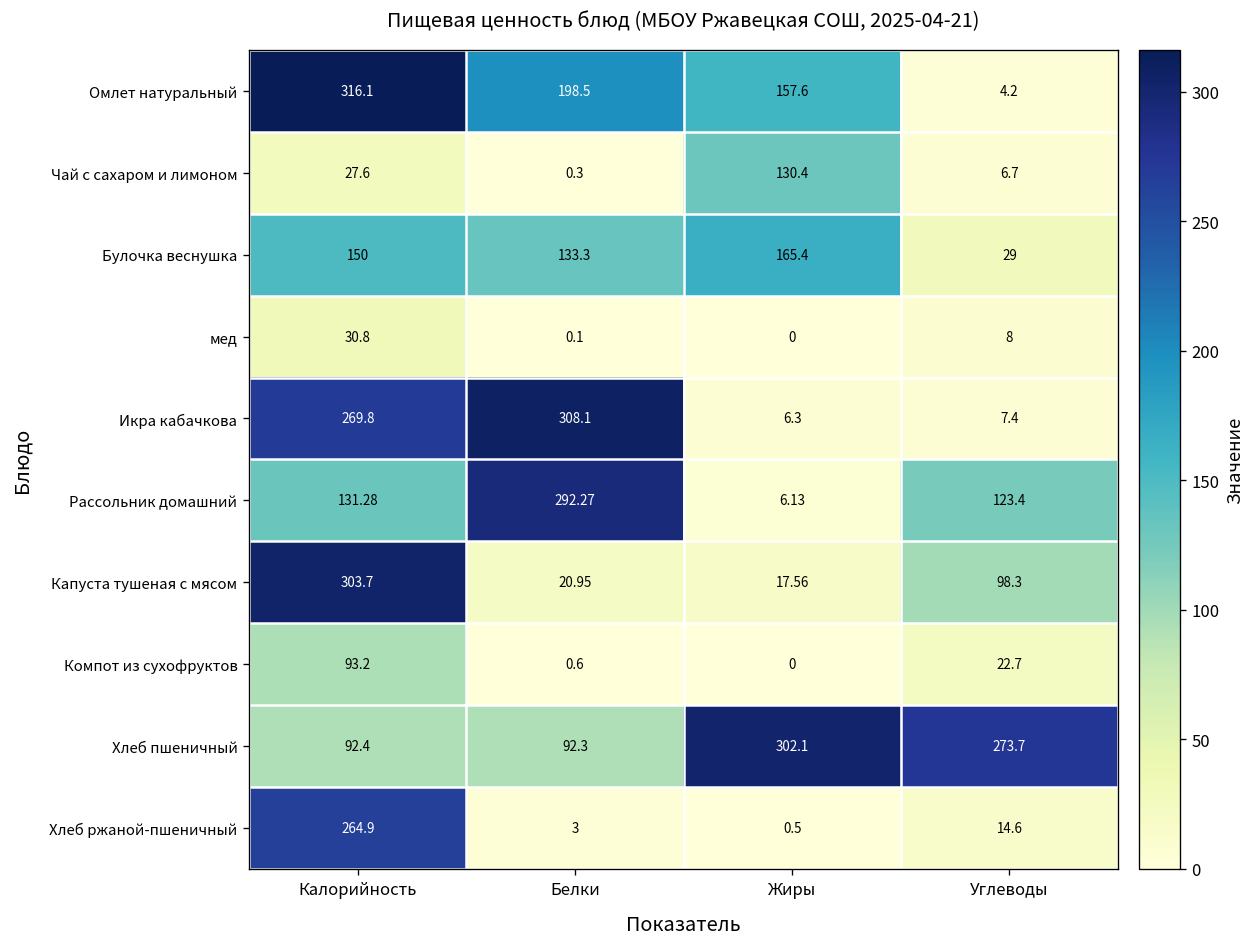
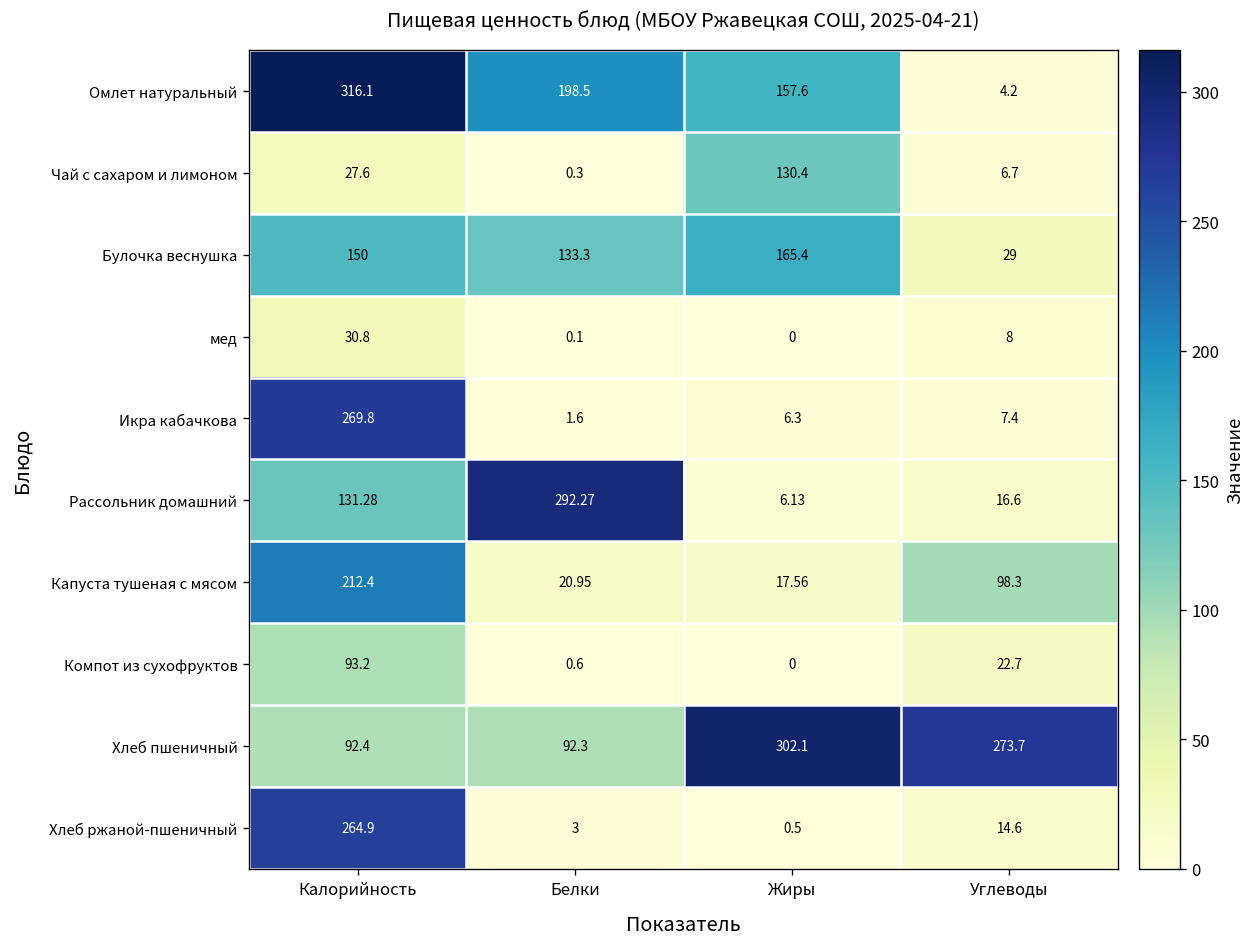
  {
    "Омлет натуральный": {
      "Калорийность": 316.1,
      "Белки": 198.5,
      "Жиры": 157.6,
      "Углеводы": 4.2
    },
    "Чай с сахаром и лимоном": {
      "Калорийность": 27.6,
      "Белки": 0.3,
      "Жиры": 130.4,
      "Углеводы": 6.7
    },
    "Булочка веснушка": {
      "Калорийность": 150,
      "Белки": 133.3,
      "Жиры": 165.4,
      "Углеводы": 29
    },
    "мед": {
      "Калорийность": 30.8,
      "Белки": 0.1,
      "Жиры": 0,
      "Углеводы": 8
    },
    "Икра кабачкова": {
      "Калорийность": 269.8,
-     "Белки": 308.1,
+     "Белки": 1.6,
      "Жиры": 6.3,
      "Углеводы": 7.4
    },
    "Рассольник домашний": {
      "Калорийность": 131.28,
      "Белки": 292.27,
      "Жиры": 6.13,
-     "Углеводы": 123.4
+     "Углеводы": 16.6
    },
    "Капуста тушеная с мясом": {
-     "Калорийность": 303.7,
+     "Калорийность": 212.4,
      "Белки": 20.95,
      "Жиры": 17.56,
      "Углеводы": 98.3
    },
    "Компот из сухофруктов": {
      "Калорийность": 93.2,
      "Белки": 0.6,
      "Жиры": 0,
      "Углеводы": 22.7
    },
    "Хлеб пшеничный": {
      "Калорийность": 92.4,
      "Белки": 92.3,
      "Жиры": 302.1,
      "Углеводы": 273.7
    },
    "Хлеб ржаной-пшеничный": {
      "Калорийность": 264.9,
      "Белки": 3,
      "Жиры": 0.5,
      "Углеводы": 14.6
    }
  }
